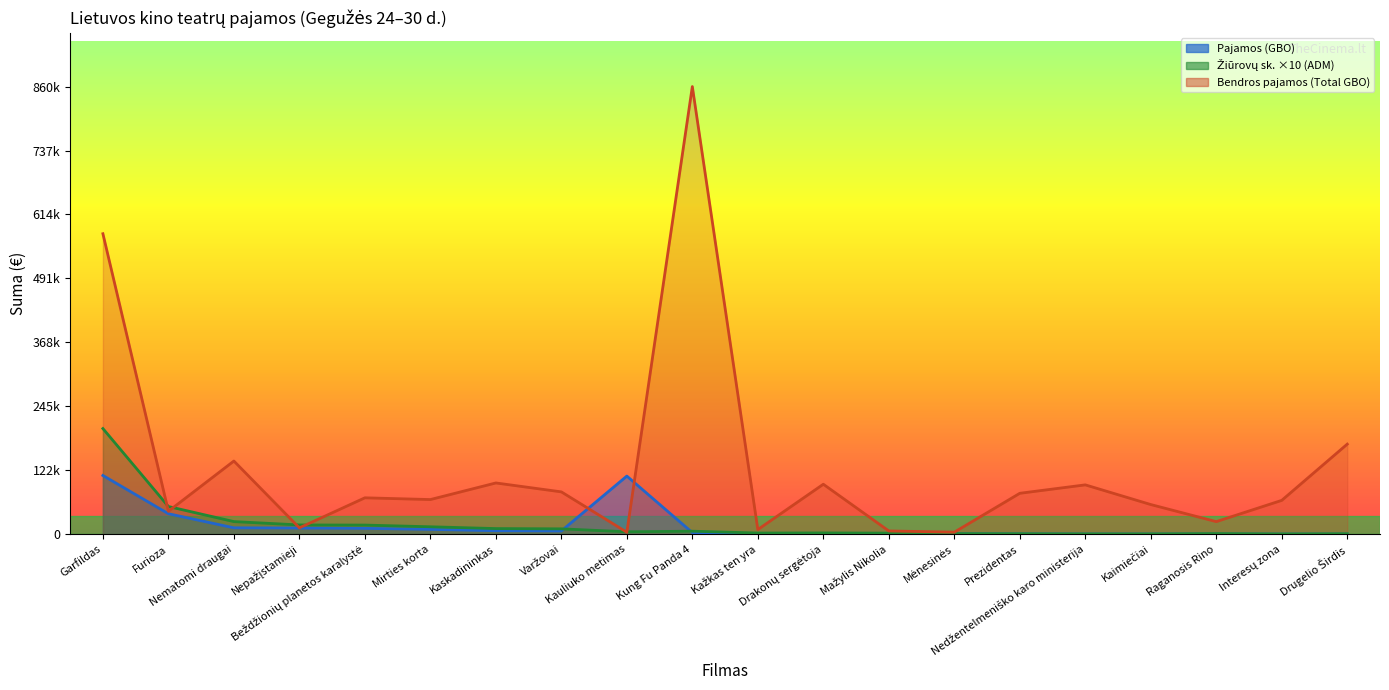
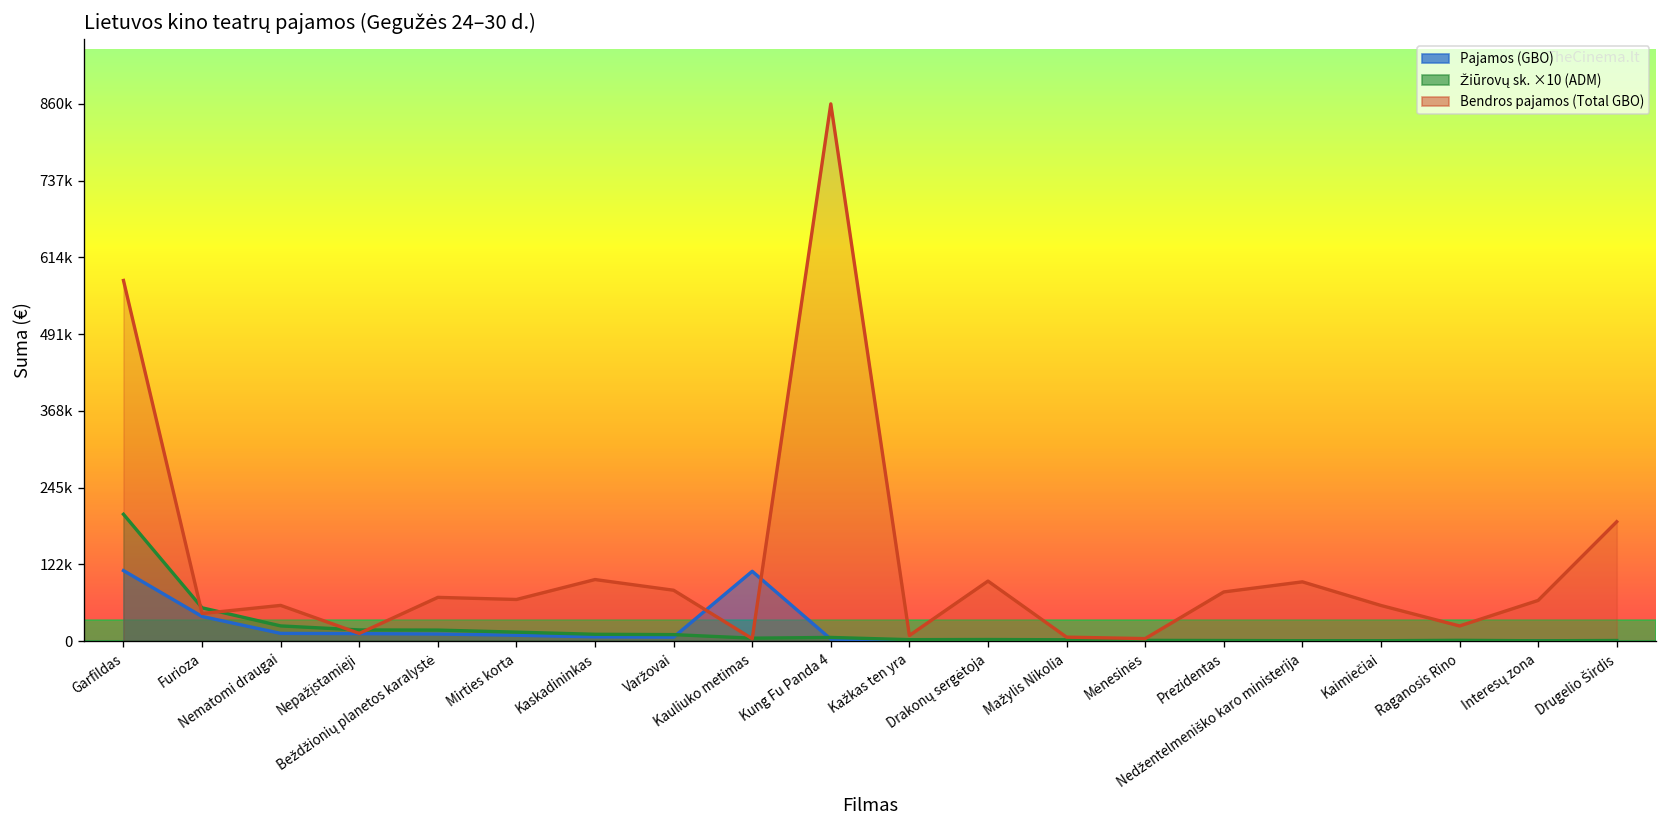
  {
    "Pajamos (GBO)": {
      "Garfildas": 110000,
      "Kauliuko metimas": 110000
    },
    "Žiūrovų sk. ×10 (ADM)": {
      "Garfildas": 200000,
      "Furioza": 50000
    },
    "Bendros pajamos (Total GBO)": {
      "Garfildas": 580000,
-     "Nematomi draugai": 140000,
+     "Nematomi draugai": 60000,
      "Beždžionių planetos karalystė": 70000,
      "Mirties korta": 70000,
      "Kaskadininkas": 100000,
      "Varžovai": 80000,
      "Kung Fu Panda 4": 860000,
      "Drakonų sergėtoja": 100000,
      "Prezidentas": 80000,
      "Nedžentelmeniško karo ministerija": 90000,
      "Kaimiečiai": 60000,
      "Interesų zona": 70000,
-     "Drugelio Širdis": 170000
+     "Drugelio Širdis": 190000
    }
  }
